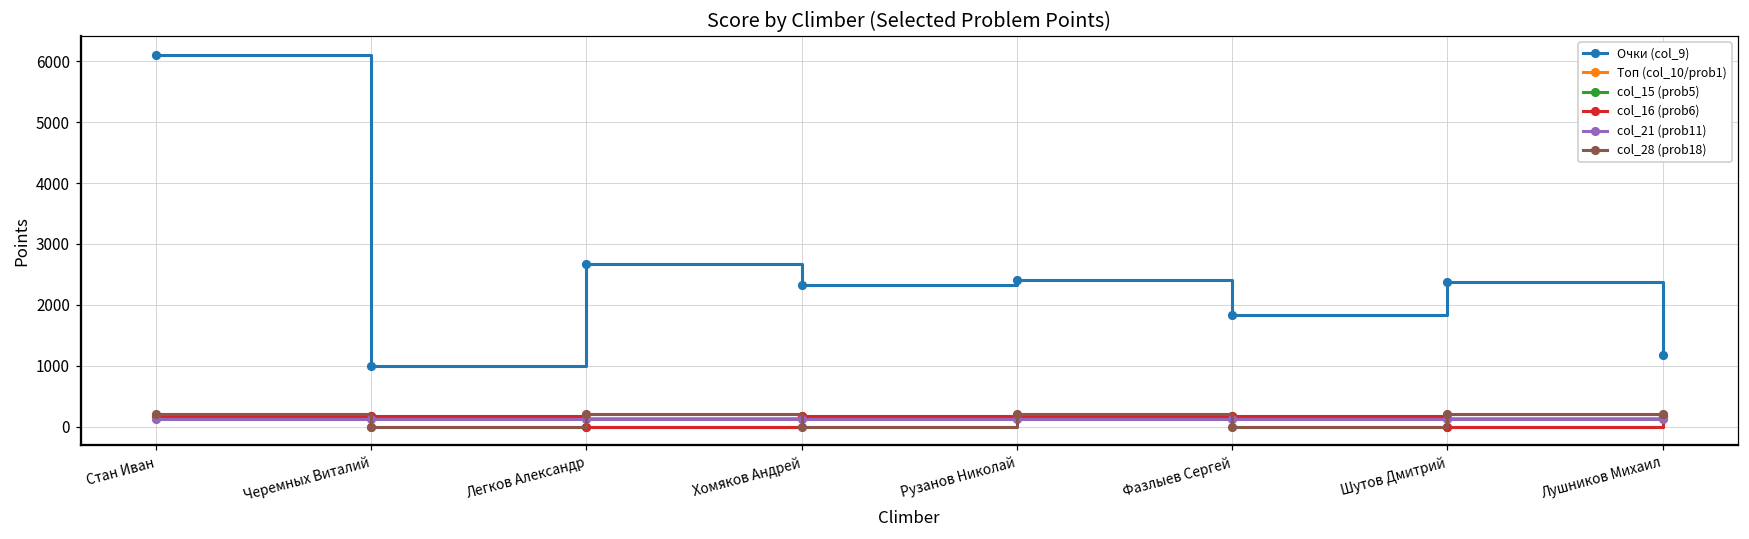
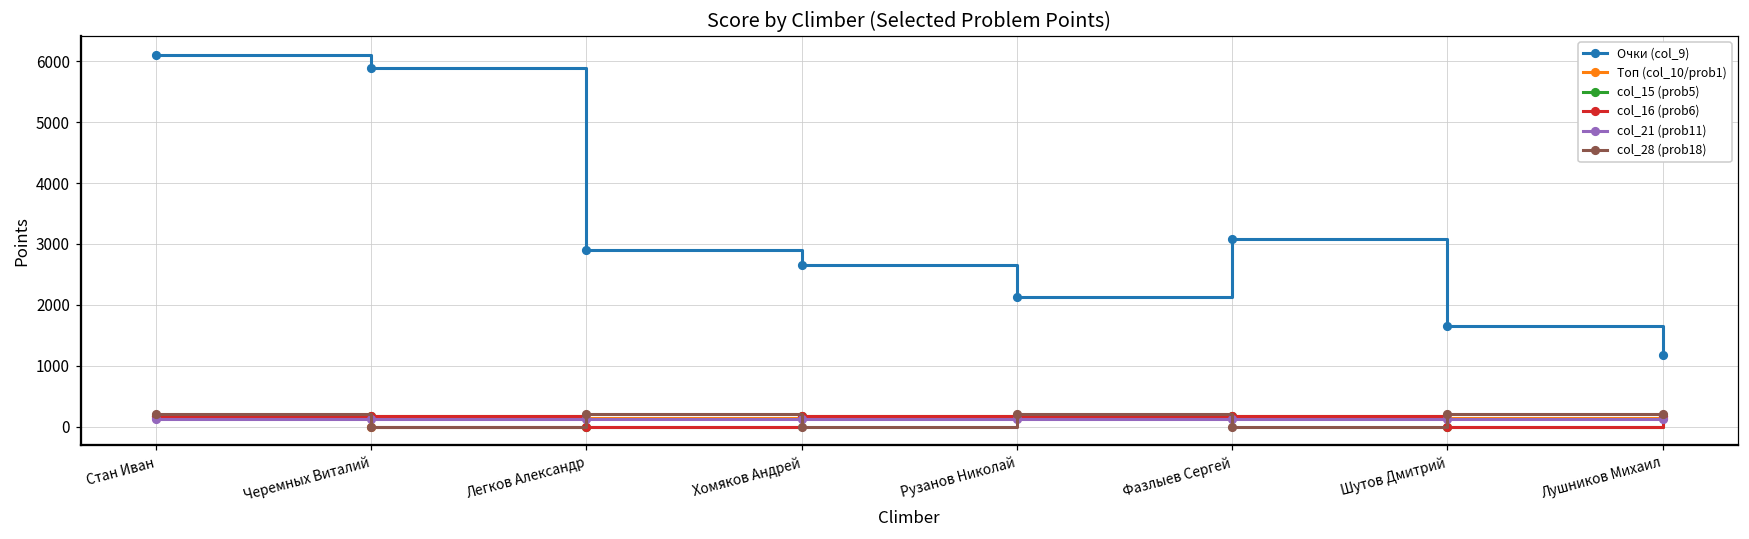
  {
    "Очки (col_9)": {
      "Стан Иван": 6100,
-     "Черемных Виталий": 1000,
-     "Легков Александр": 2700,
-     "Хомяков Андрей": 2300,
-     "Рузанов Николай": 2400,
-     "Фазлыев Сергей": 1800,
-     "Шутов Дмитрий": 2400,
+     "Черемных Виталий": 5900,
+     "Легков Александр": 2900,
+     "Хомяков Андрей": 2700,
+     "Рузанов Николай": 2100,
+     "Фазлыев Сергей": 3100,
+     "Шутов Дмитрий": 1700,
      "Лушников Михаил": 1200
    },
    "col_16 (prob6)": {
      "Легков Александр": 0,
      "Шутов Дмитрий": 0
    },
    "col_28 (prob18)": {
      "Легков Александр": 200,
      "Хомяков Андрей": 0,
      "Фазлыев Сергей": 0,
      "Шутов Дмитрий": 200
    }
  }
